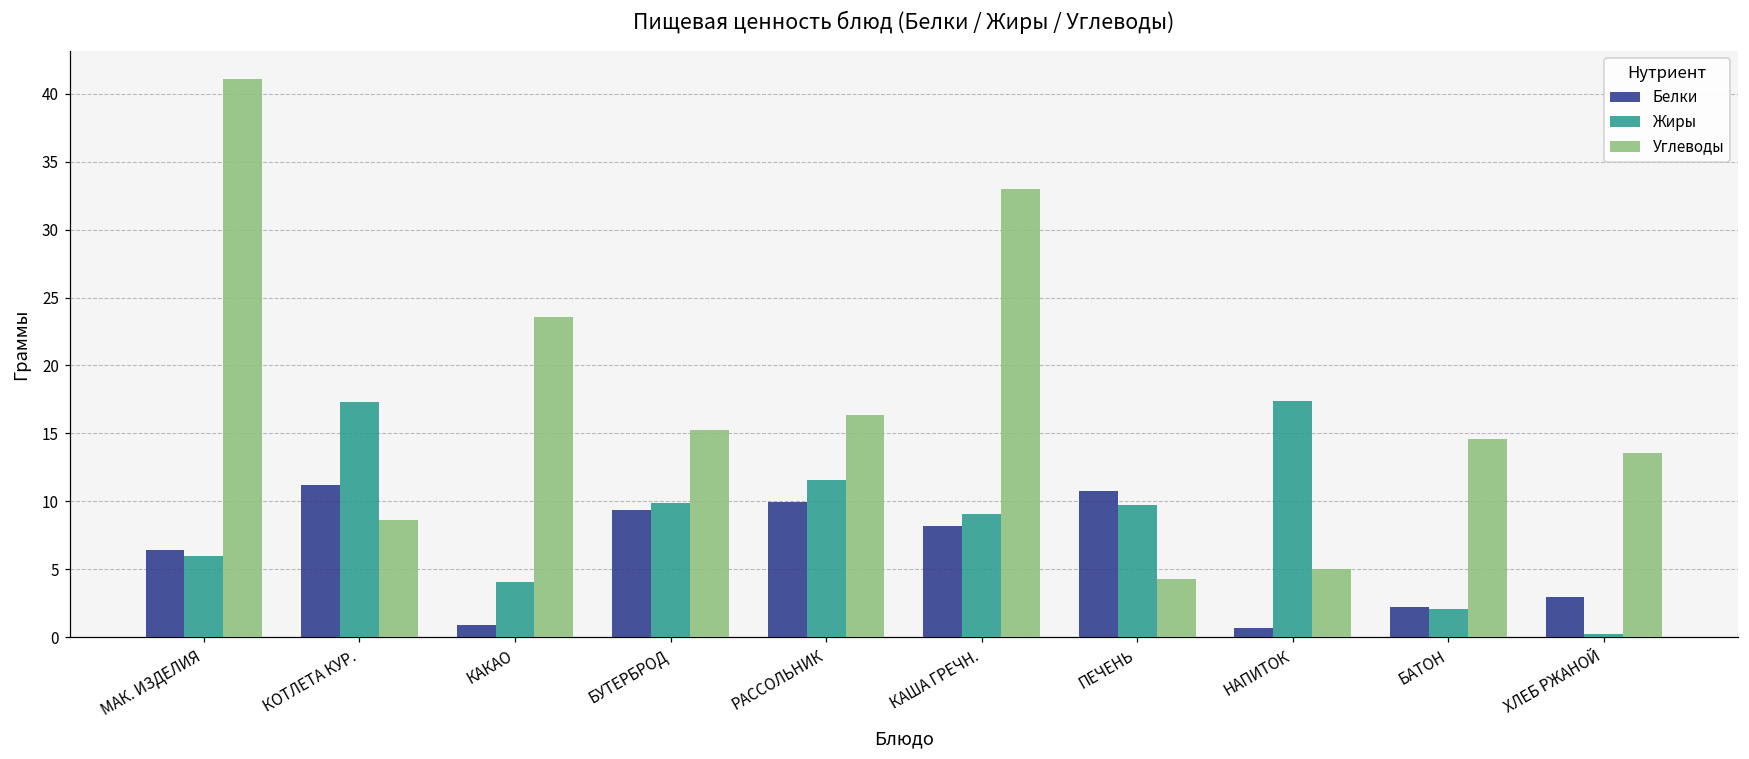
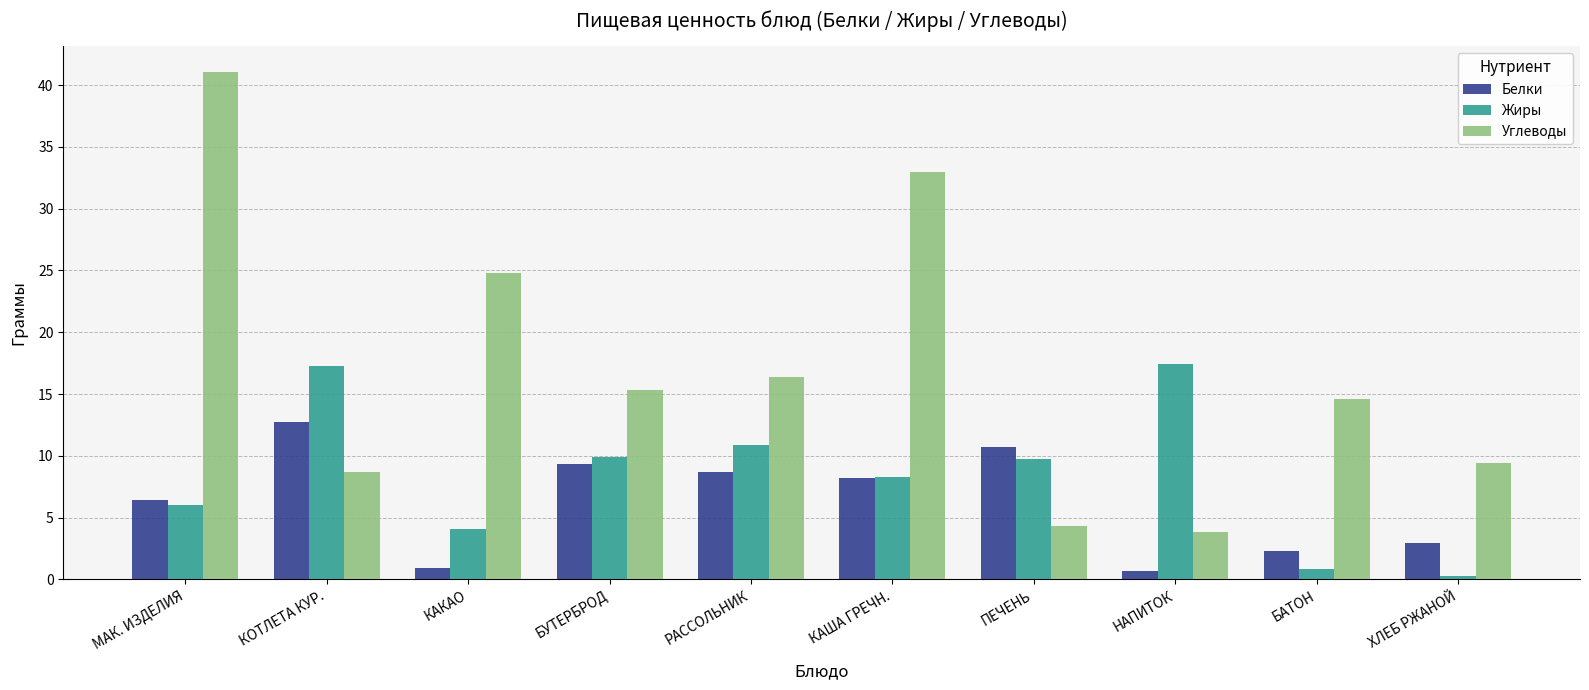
  {
    "Белки": {
      "МАК. ИЗДЕЛИЯ": 6.4,
-     "КОТЛЕТА КУР.": 11.2,
+     "КОТЛЕТА КУР.": 12.8,
      "КАКАО": 0.9,
      "БУТЕРБРОД": 9.4,
-     "РАССОЛЬНИК": 10.0,
+     "РАССОЛЬНИК": 8.7,
      "КАША ГРЕЧН.": 8.2,
      "ПЕЧЕНЬ": 10.7,
      "НАПИТОК": 0.7,
      "БАТОН": 2.3,
      "ХЛЕБ РЖАНОЙ": 2.9
    },
    "Жиры": {
      "МАК. ИЗДЕЛИЯ": 6.0,
      "КОТЛЕТА КУР.": 17.3,
      "КАКАО": 4.1,
      "БУТЕРБРОД": 9.9,
-     "РАССОЛЬНИК": 11.6,
-     "КАША ГРЕЧН.": 9.1,
+     "РАССОЛЬНИК": 10.9,
+     "КАША ГРЕЧН.": 8.3,
      "ПЕЧЕНЬ": 9.8,
      "НАПИТОК": 17.4,
-     "БАТОН": 2.1,
+     "БАТОН": 0.9,
      "ХЛЕБ РЖАНОЙ": 0.3
    },
    "Углеводы": {
      "МАК. ИЗДЕЛИЯ": 41.1,
      "КОТЛЕТА КУР.": 8.7,
-     "КАКАО": 23.6,
+     "КАКАО": 24.8,
      "БУТЕРБРОД": 15.3,
      "РАССОЛЬНИК": 16.4,
      "КАША ГРЕЧН.": 33.0,
      "ПЕЧЕНЬ": 4.3,
-     "НАПИТОК": 5.0,
+     "НАПИТОК": 3.8,
      "БАТОН": 14.6,
-     "ХЛЕБ РЖАНОЙ": 13.6
+     "ХЛЕБ РЖАНОЙ": 9.4
    }
  }
